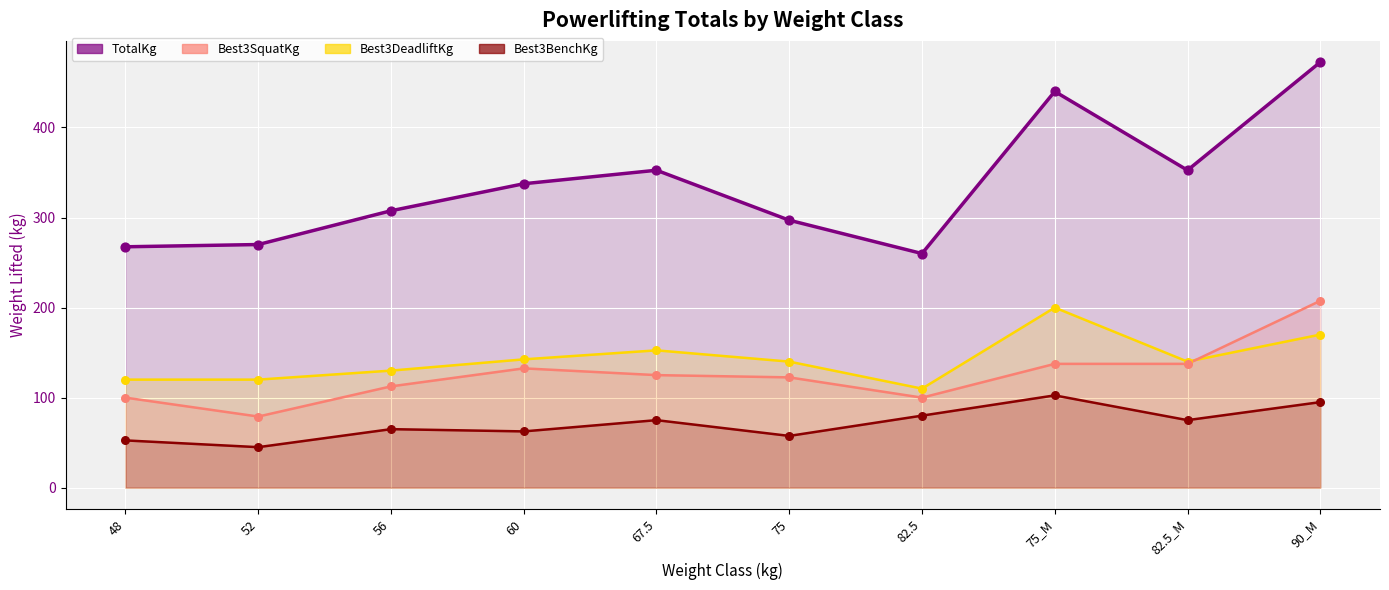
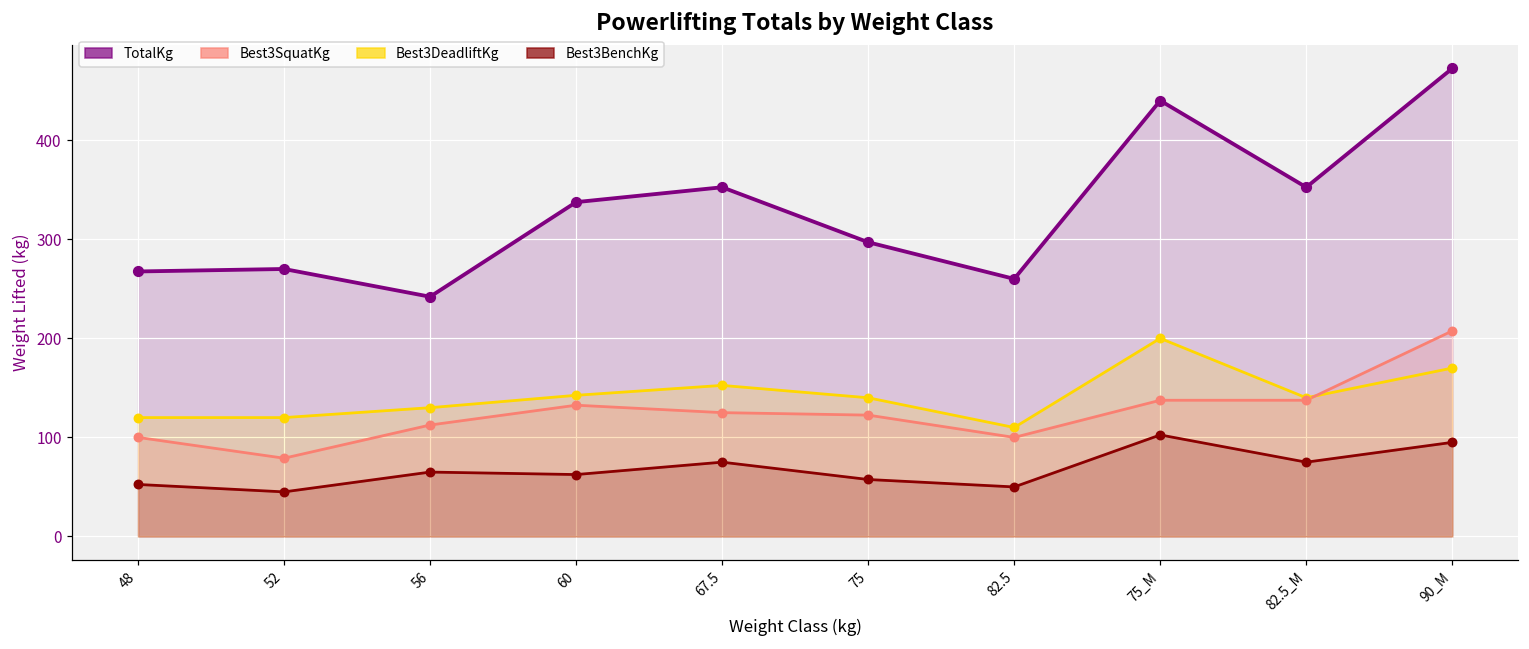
  {
    "TotalKg": {
      "48": 270,
      "52": 270,
-     "56": 310,
+     "56": 240,
      "60": 340,
      "67.5": 350,
      "75": 300,
      "82.5": 260,
      "75_M": 440,
      "82.5_M": 350,
      "90_M": 470
    },
    "Best3DeadliftKg": {
      "48": 120,
      "52": 120,
      "56": 130,
      "60": 140,
      "67.5": 150,
      "75": 140,
      "82.5": 110,
      "75_M": 200,
      "90_M": 170
    },
    "Best3SquatKg": {
      "48": 100,
      "52": 80,
      "56": 110,
      "60": 130,
      "67.5": 130,
      "75": 120,
      "82.5": 100,
      "75_M": 140,
      "90_M": 210
    },
    "Best3BenchKg": {
      "48": 50,
      "52": 50,
      "56": 70,
      "60": 60,
      "67.5": 80,
      "75": 60,
-     "82.5": 80,
+     "82.5": 50,
      "75_M": 100,
      "82.5_M": 80,
      "90_M": 100
    }
  }
